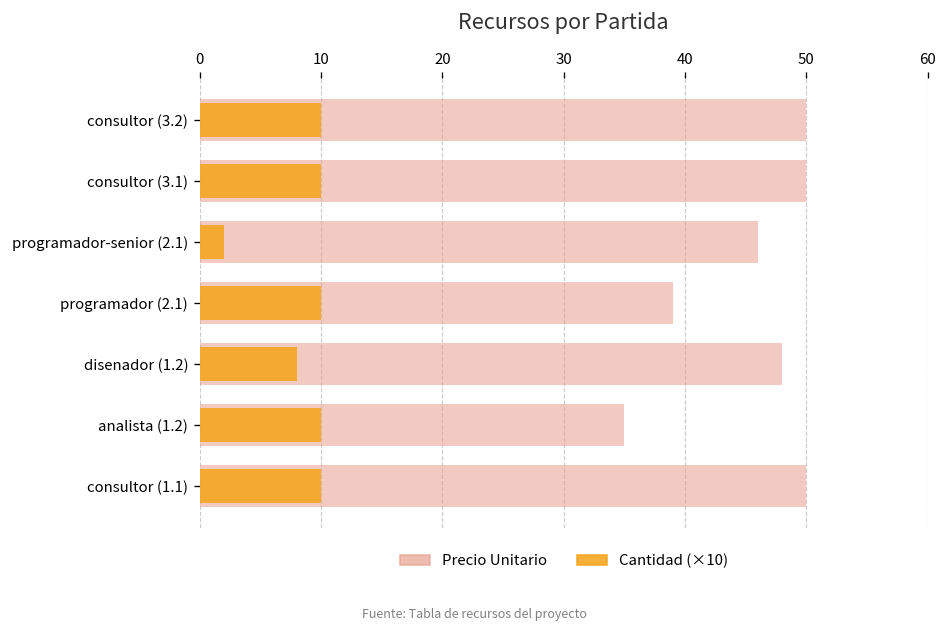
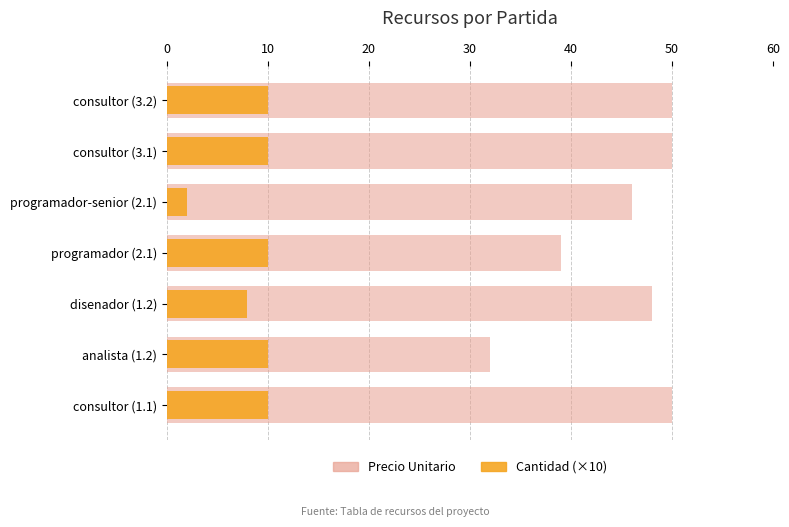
  {
    "Precio Unitario": {
      "consultor (3.2)": 50,
      "consultor (3.1)": 50,
      "programador-senior (2.1)": 46,
      "programador (2.1)": 39,
      "disenador (1.2)": 48,
-     "analista (1.2)": 35,
+     "analista (1.2)": 32,
      "consultor (1.1)": 50
    }
  }
